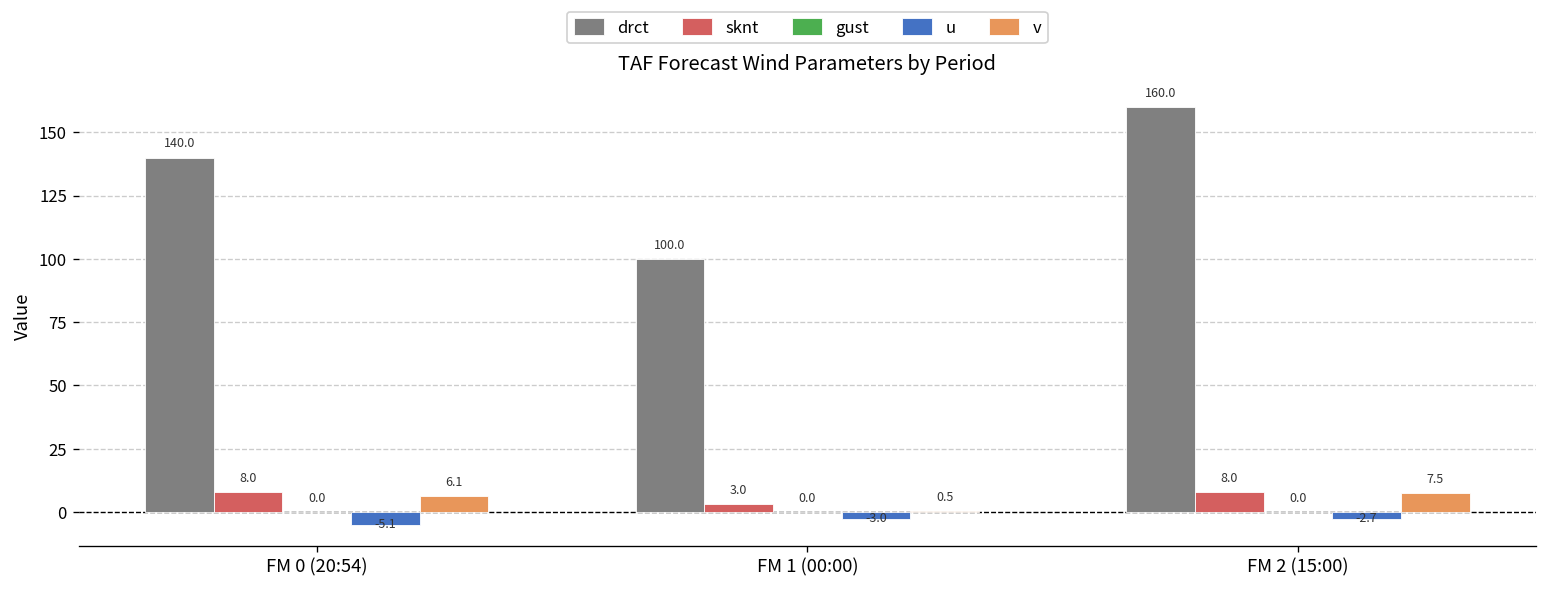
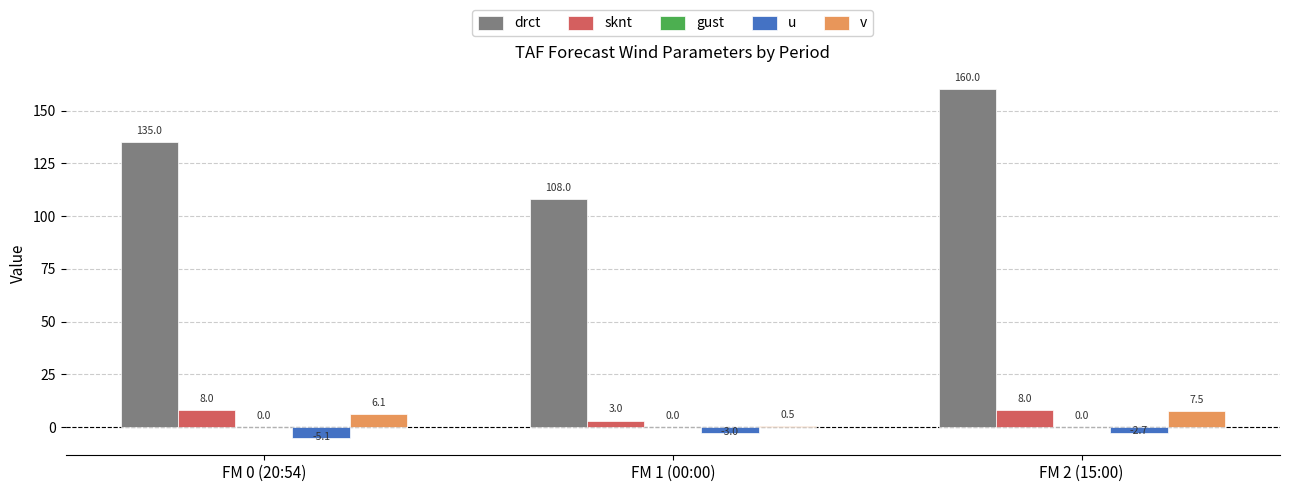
  {
    "drct": {
-     "FM 0 (20:54)": 140.0,
-     "FM 1 (00:00)": 100.0,
+     "FM 0 (20:54)": 135.0,
+     "FM 1 (00:00)": 108.0,
      "FM 2 (15:00)": 160.0
    },
    "gust": {
      "FM 0 (20:54)": 0.0,
      "FM 1 (00:00)": 0.0,
      "FM 2 (15:00)": 0.0
    },
    "u": {
      "FM 0 (20:54)": -5.1,
      "FM 1 (00:00)": -3.0,
      "FM 2 (15:00)": -2.7
    }
  }
